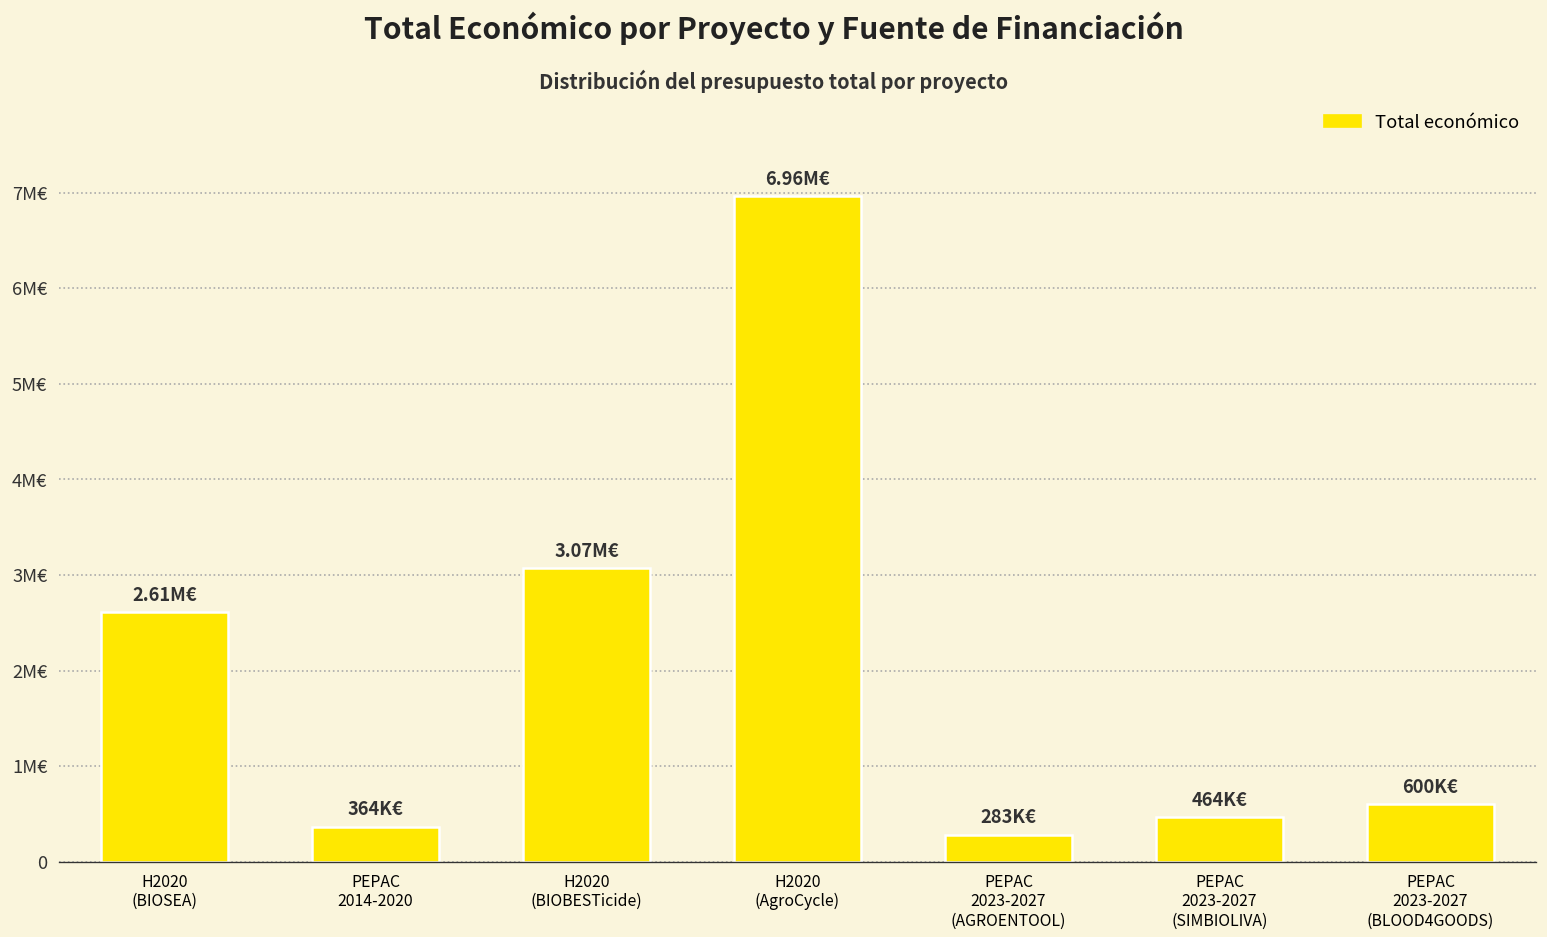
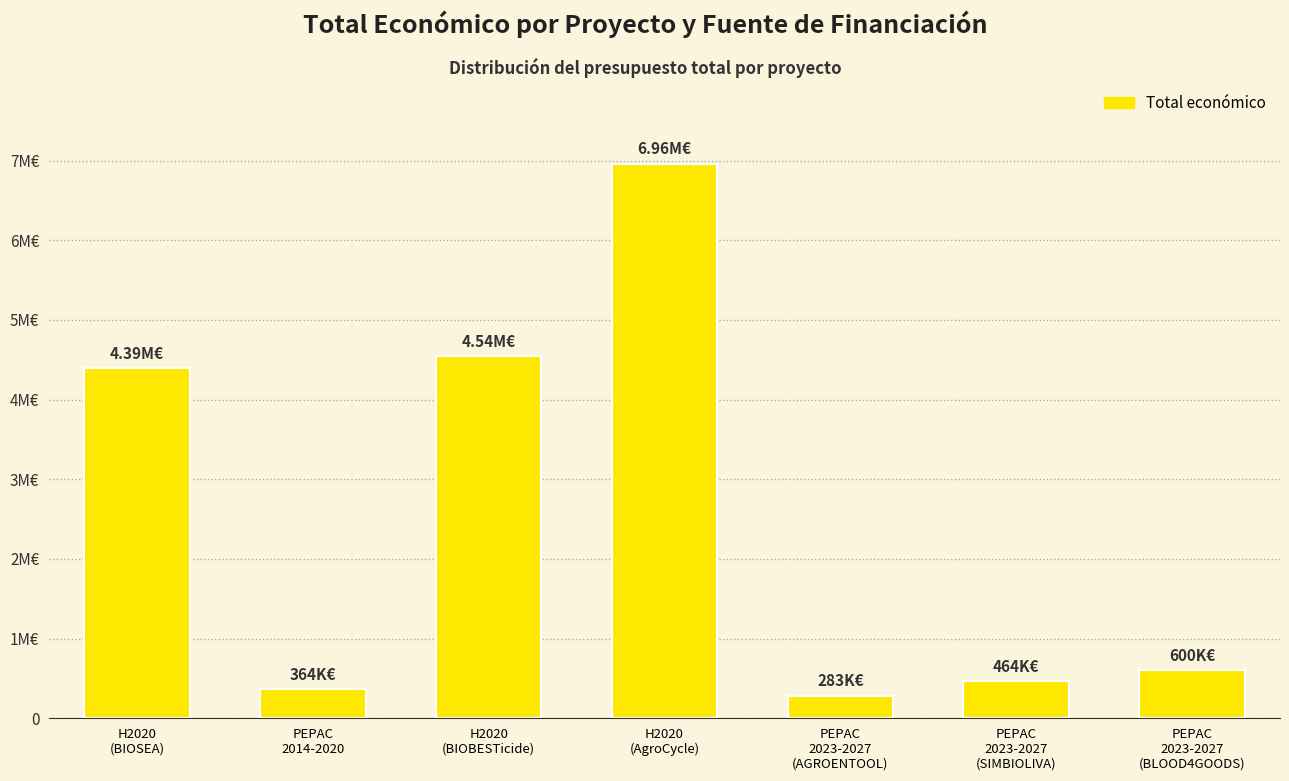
  {
-   "H2020 (BIOSEA)": "2.61M€",
+   "H2020 (BIOSEA)": "4.39M€",
    "PEPAC 2014-2020": "364K€",
-   "H2020 (BIOBESTicide)": "3.07M€",
+   "H2020 (BIOBESTicide)": "4.54M€",
    "H2020 (AgroCycle)": "6.96M€",
    "PEPAC 2023-2027 (AGROENTOOL)": "283K€",
    "PEPAC 2023-2027 (SIMBIOLIVA)": "464K€",
    "PEPAC 2023-2027 (BLOOD4GOODS)": "600K€"
  }
